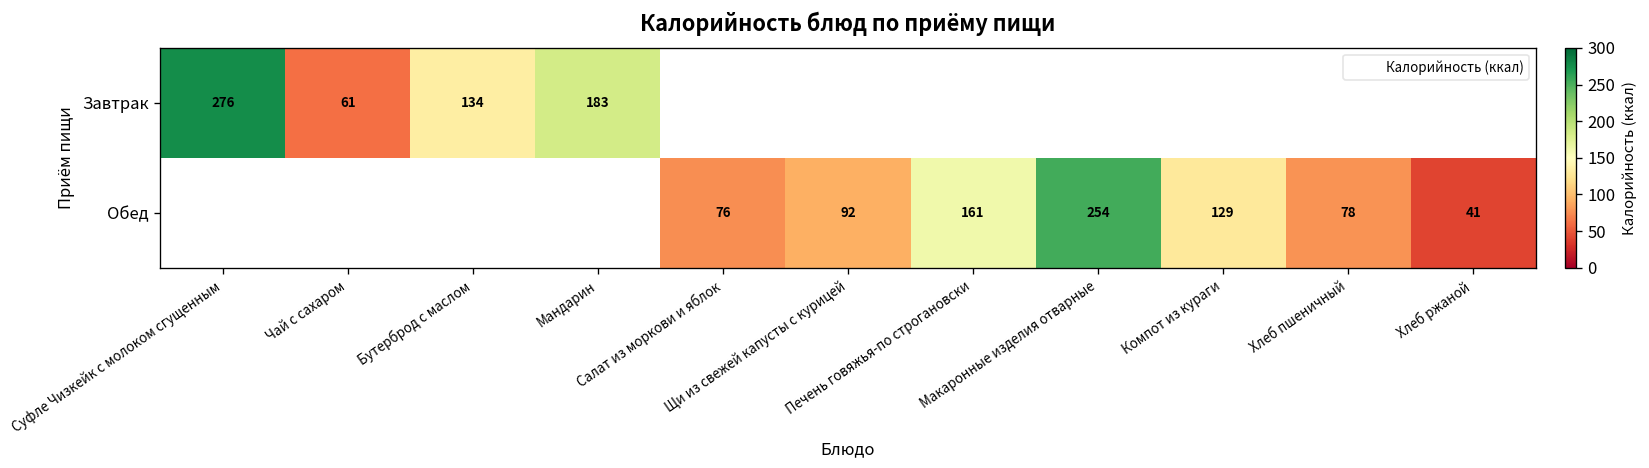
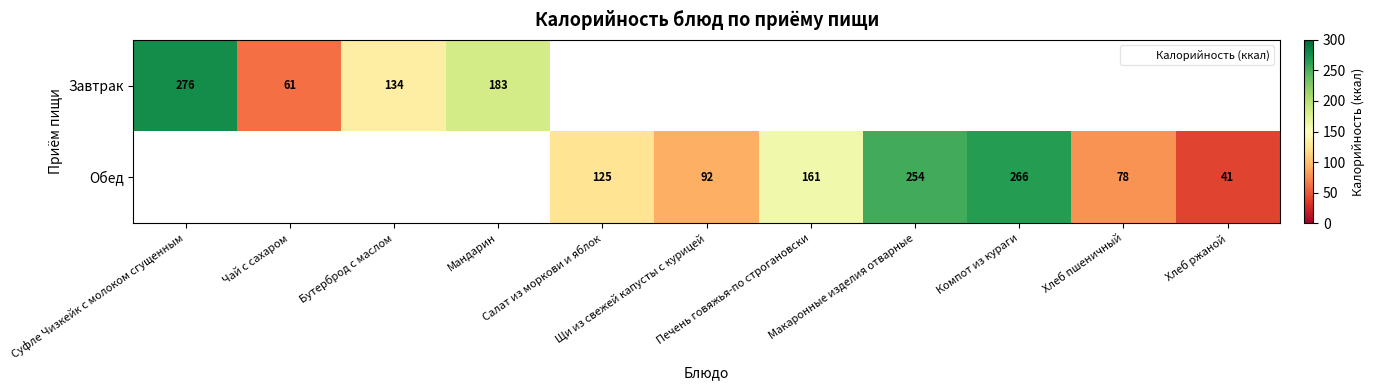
  {
    "Завтрак": {
      "Суфле Чизкейк с молоком сгущенным": 276,
      "Чай с сахаром": 61,
      "Бутерброд с маслом": 134,
      "Мандарин": 183
    },
    "Обед": {
-     "Салат из моркови и яблок": 76,
+     "Салат из моркови и яблок": 125,
      "Щи из свежей капусты с курицей": 92,
      "Печень говяжья-по строгановски": 161,
      "Макаронные изделия отварные": 254,
-     "Компот из кураги": 129,
+     "Компот из кураги": 266,
      "Хлеб пшеничный": 78,
      "Хлеб ржаной": 41
    }
  }
